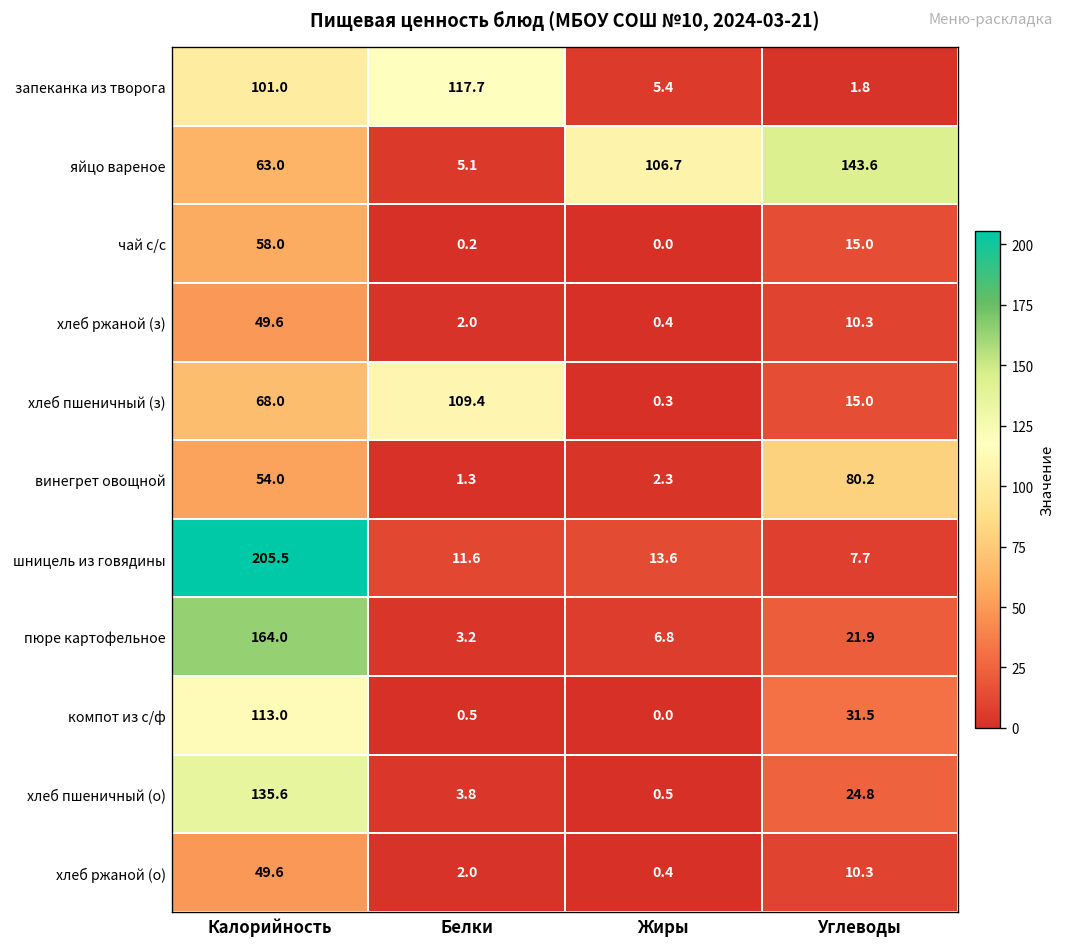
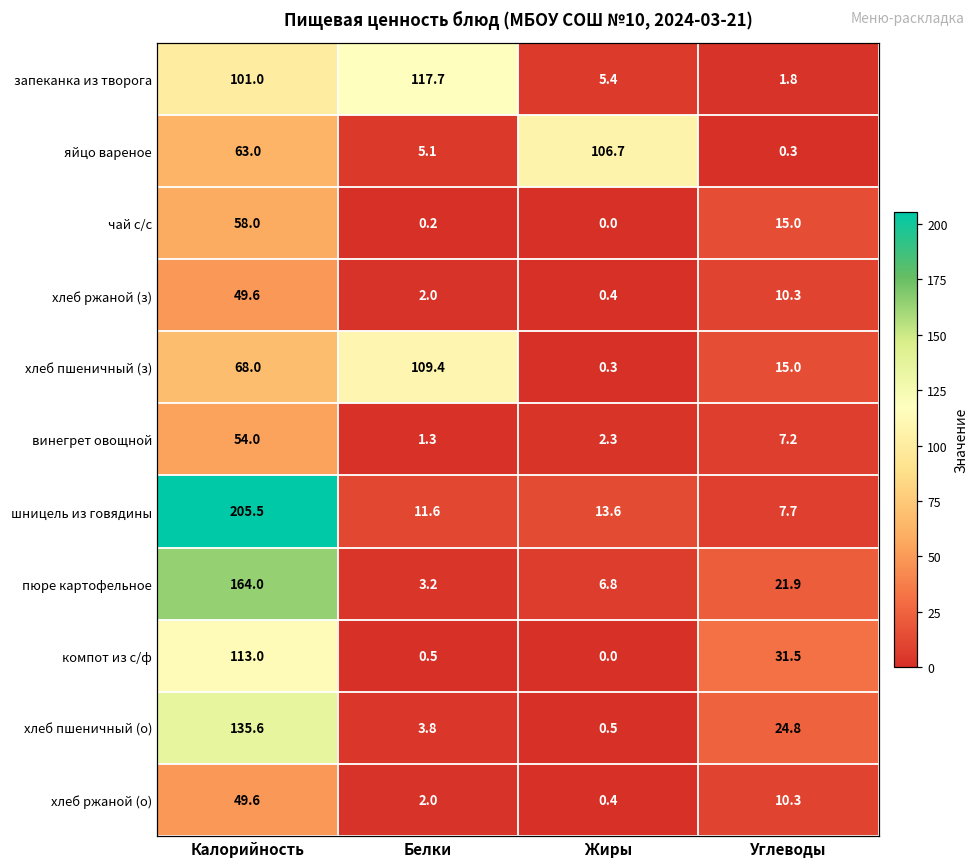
  {
    "запеканка из творога": {
      "Калорийность": 101.0,
      "Белки": 117.7,
      "Жиры": 5.4,
      "Углеводы": 1.8
    },
    "яйцо вареное": {
      "Калорийность": 63.0,
      "Белки": 5.1,
      "Жиры": 106.7,
-     "Углеводы": 143.6
+     "Углеводы": 0.3
    },
    "чай с/с": {
      "Калорийность": 58.0,
      "Белки": 0.2,
      "Жиры": 0.0,
      "Углеводы": 15.0
    },
    "хлеб ржаной (з)": {
      "Калорийность": 49.6,
      "Белки": 2.0,
      "Жиры": 0.4,
      "Углеводы": 10.3
    },
    "хлеб пшеничный (з)": {
      "Калорийность": 68.0,
      "Белки": 109.4,
      "Жиры": 0.3,
      "Углеводы": 15.0
    },
    "винегрет овощной": {
      "Калорийность": 54.0,
      "Белки": 1.3,
      "Жиры": 2.3,
-     "Углеводы": 80.2
+     "Углеводы": 7.2
    },
    "шницель из говядины": {
      "Калорийность": 205.5,
      "Белки": 11.6,
      "Жиры": 13.6,
      "Углеводы": 7.7
    },
    "пюре картофельное": {
      "Калорийность": 164.0,
      "Белки": 3.2,
      "Жиры": 6.8,
      "Углеводы": 21.9
    },
    "компот из с/ф": {
      "Калорийность": 113.0,
      "Белки": 0.5,
      "Жиры": 0.0,
      "Углеводы": 31.5
    },
    "хлеб пшеничный (о)": {
      "Калорийность": 135.6,
      "Белки": 3.8,
      "Жиры": 0.5,
      "Углеводы": 24.8
    },
    "хлеб ржаной (о)": {
      "Калорийность": 49.6,
      "Белки": 2.0,
      "Жиры": 0.4,
      "Углеводы": 10.3
    }
  }
